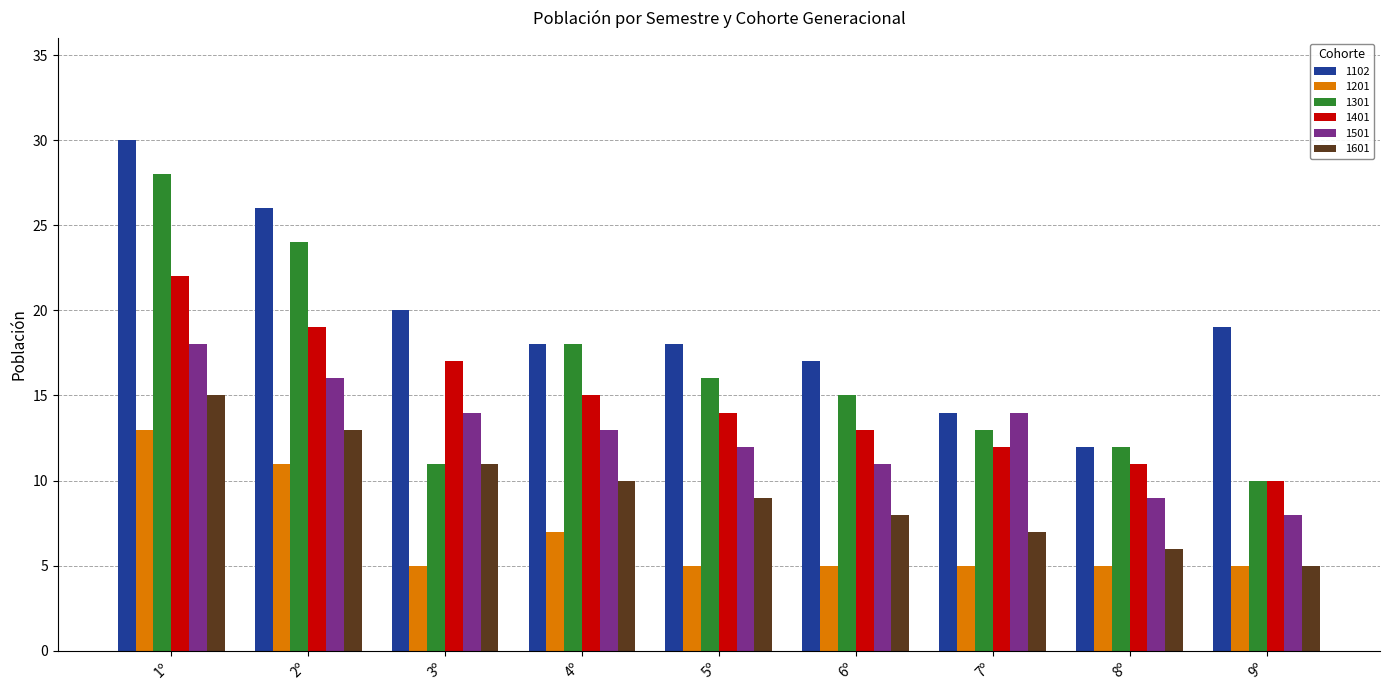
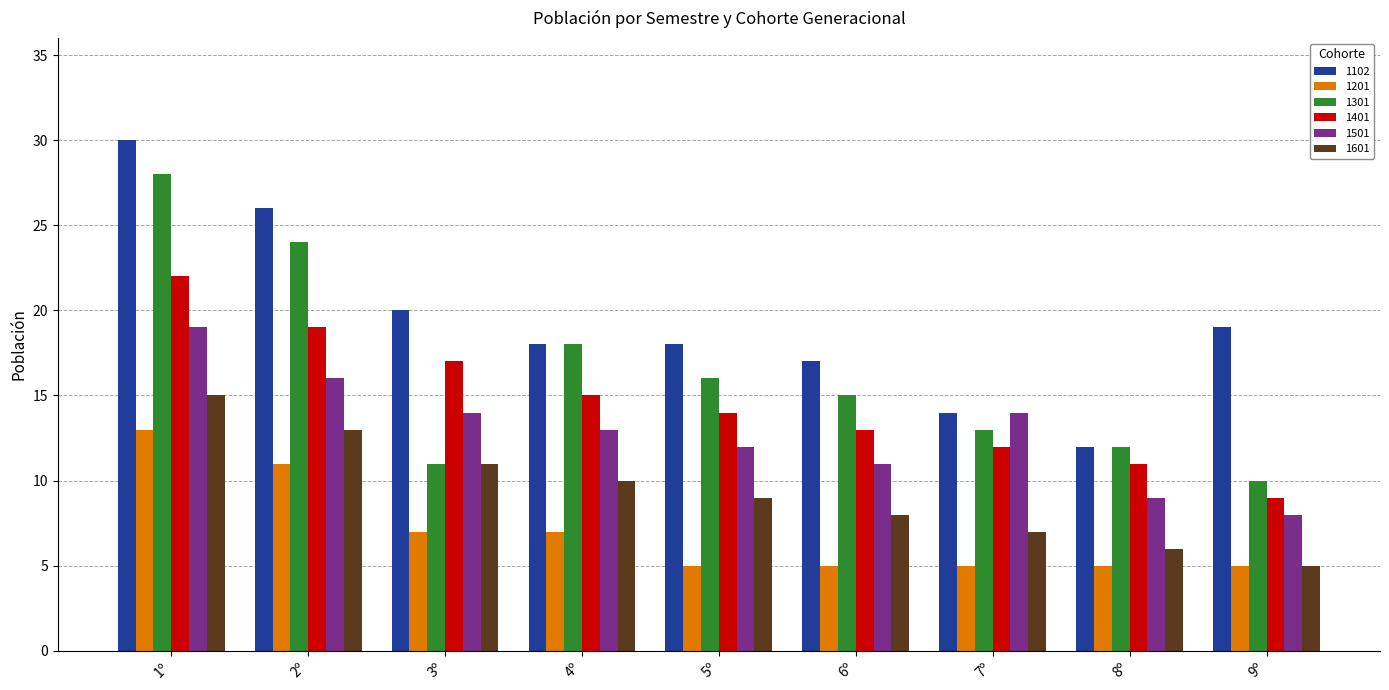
  {
    "1102": {
      "1º": 30,
      "2º": 26,
      "3º": 20,
      "4º": 18,
      "5º": 18,
      "6º": 17,
      "7º": 14,
      "8º": 12,
      "9º": 19
    },
    "1201": {
      "1º": 13,
      "2º": 11,
-     "3º": 5,
+     "3º": 7,
      "4º": 7,
      "5º": 5,
      "6º": 5,
      "7º": 5,
      "8º": 5,
      "9º": 5
    },
    "1301": {
      "1º": 28,
      "2º": 24,
      "3º": 11,
      "4º": 18,
      "5º": 16,
      "6º": 15,
      "7º": 13,
      "8º": 12,
      "9º": 10
    },
    "1401": {
      "1º": 22,
      "2º": 19,
      "3º": 17,
      "4º": 15,
      "5º": 14,
      "6º": 13,
      "7º": 12,
      "8º": 11,
-     "9º": 10
+     "9º": 9
    },
    "1501": {
-     "1º": 18,
+     "1º": 19,
      "2º": 16,
      "3º": 14,
      "4º": 13,
      "5º": 12,
      "6º": 11,
      "7º": 14,
      "8º": 9,
      "9º": 8
    },
    "1601": {
      "1º": 15,
      "2º": 13,
      "3º": 11,
      "4º": 10,
      "5º": 9,
      "6º": 8,
      "7º": 7,
      "8º": 6,
      "9º": 5
    }
  }
